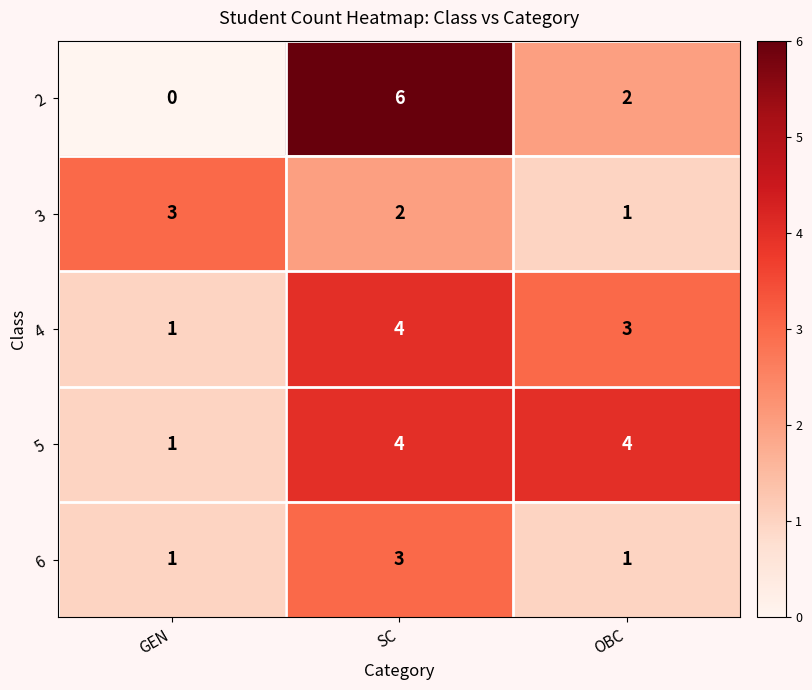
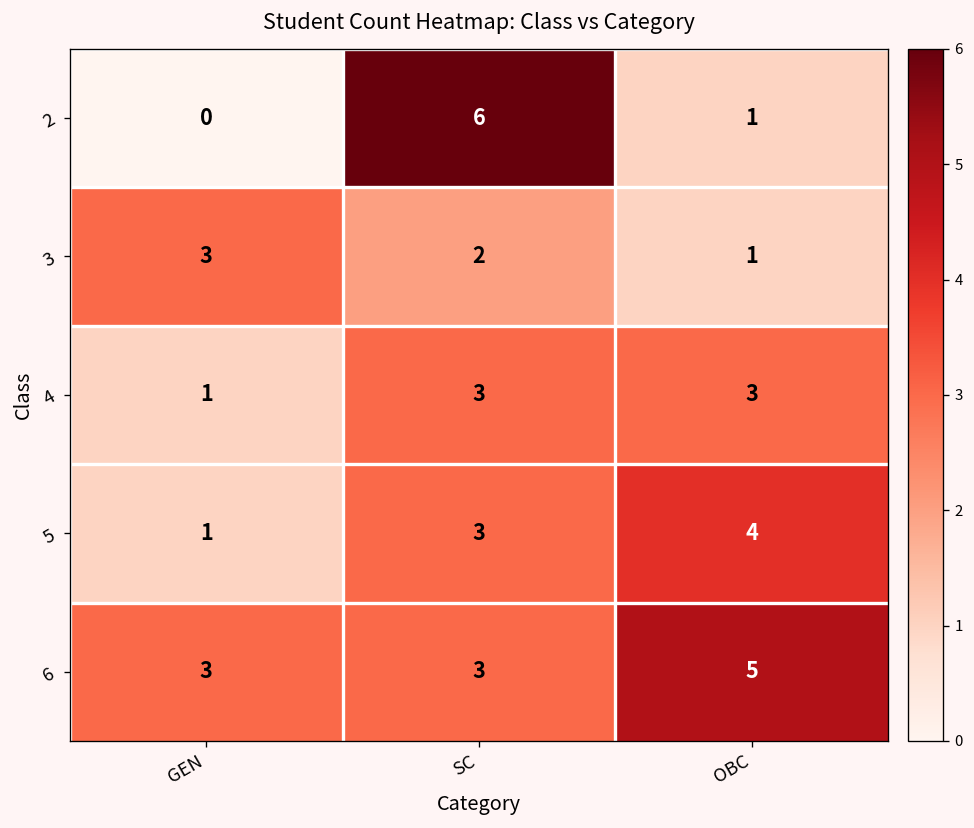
  {
    "2": {
      "GEN": 0,
      "SC": 6,
-     "OBC": 2
+     "OBC": 1
    },
    "3": {
      "GEN": 3,
      "SC": 2,
      "OBC": 1
    },
    "4": {
      "GEN": 1,
-     "SC": 4,
+     "SC": 3,
      "OBC": 3
    },
    "5": {
      "GEN": 1,
-     "SC": 4,
+     "SC": 3,
      "OBC": 4
    },
    "6": {
-     "GEN": 1,
+     "GEN": 3,
      "SC": 3,
-     "OBC": 1
+     "OBC": 5
    }
  }
